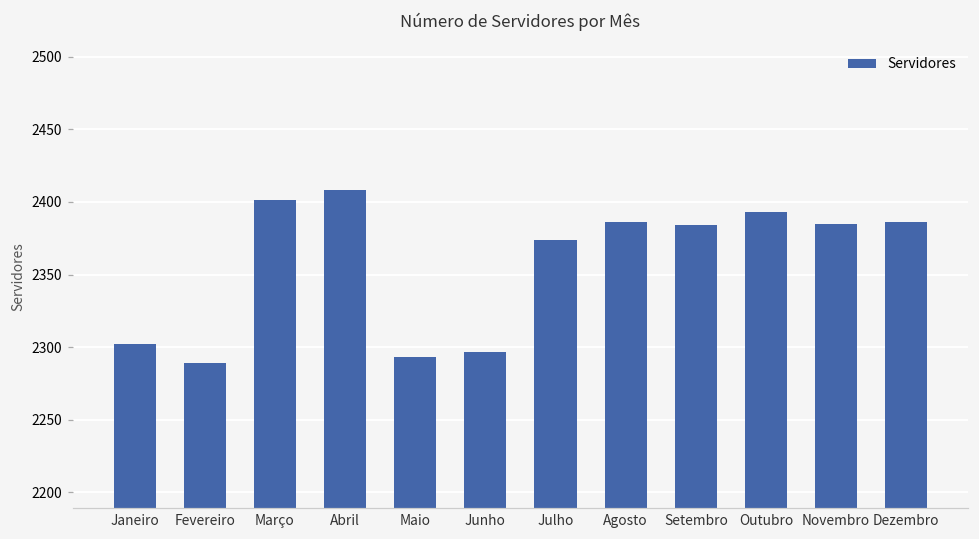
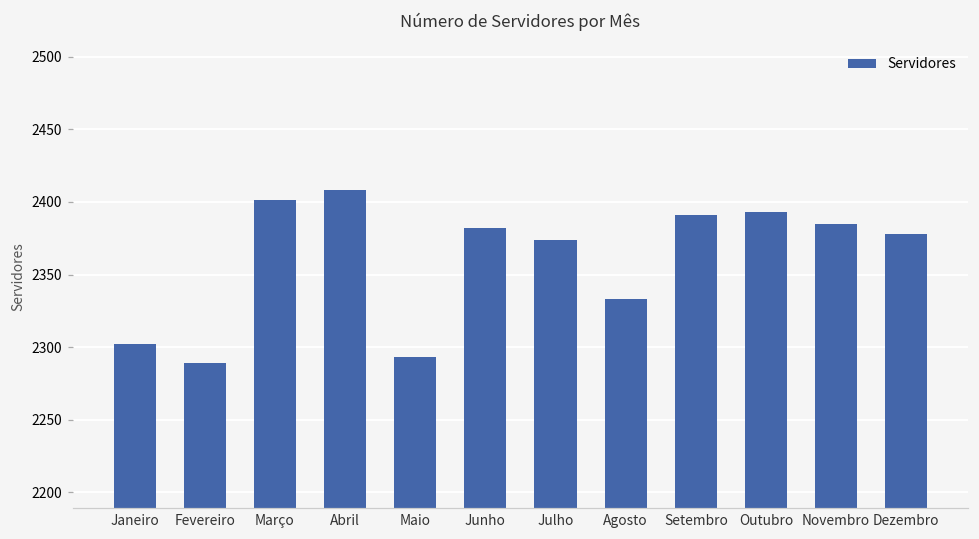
  {
    "Janeiro": 2302,
    "Fevereiro": 2289,
    "Março": 2401,
    "Abril": 2408,
    "Maio": 2293,
-   "Junho": 2297,
+   "Junho": 2382,
    "Julho": 2374,
-   "Agosto": 2386,
-   "Setembro": 2384,
+   "Agosto": 2333,
+   "Setembro": 2391,
    "Outubro": 2393,
    "Novembro": 2385,
-   "Dezembro": 2386
+   "Dezembro": 2378
  }
